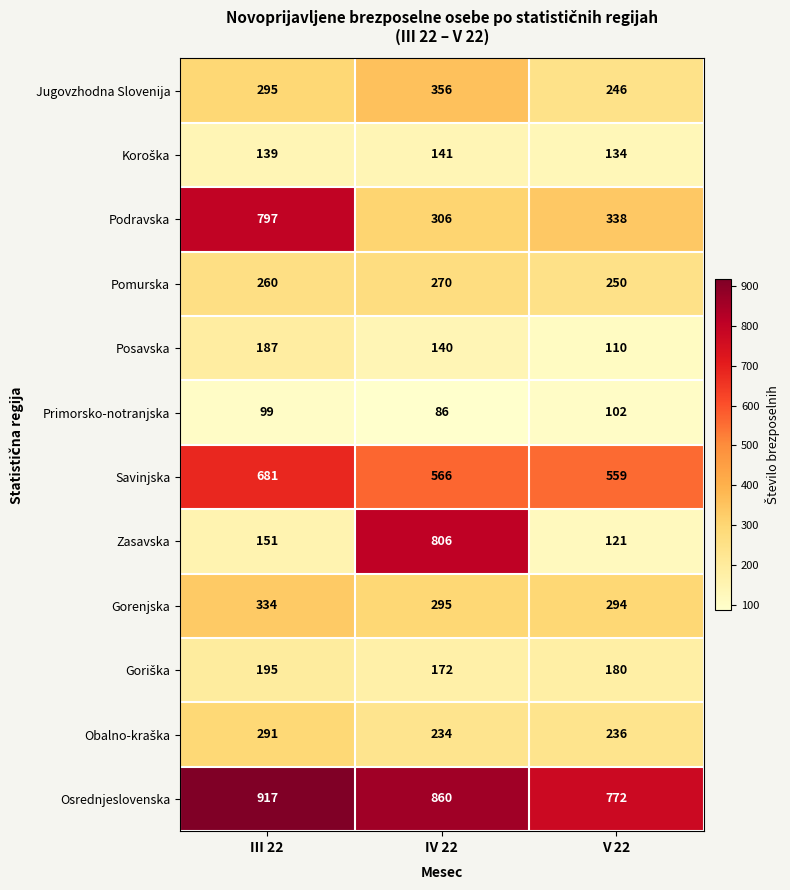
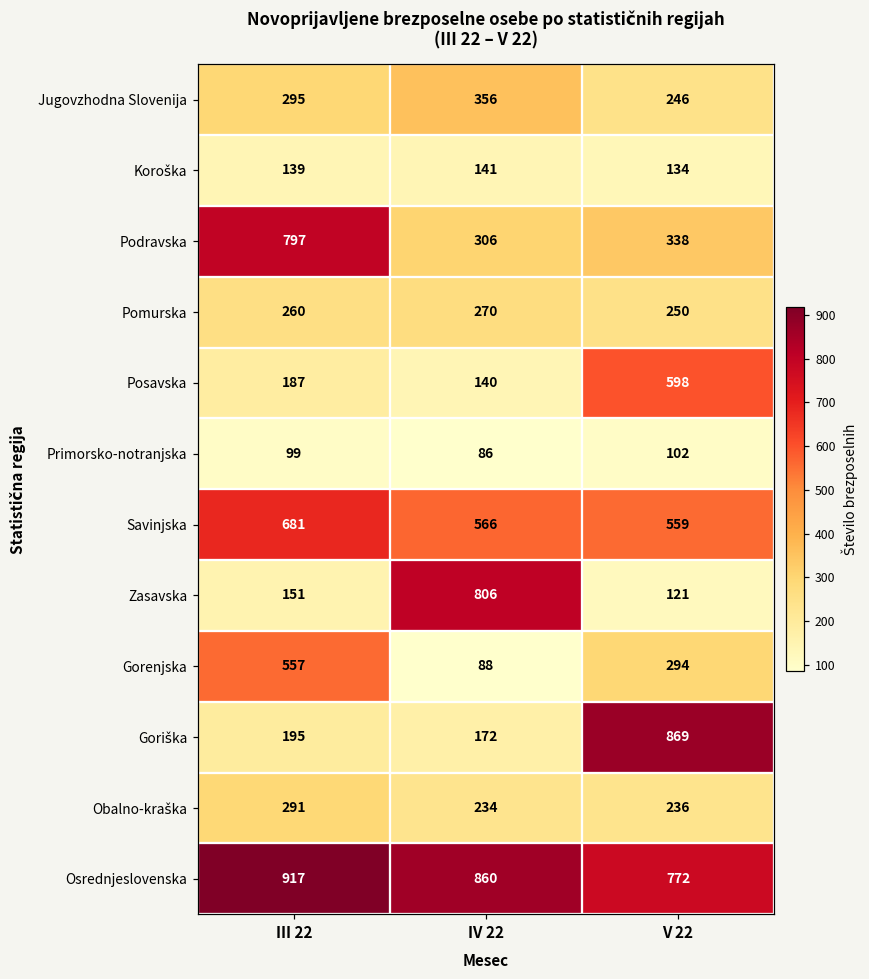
  {
    "Jugovzhodna Slovenija": {
      "III 22": 295,
      "IV 22": 356,
      "V 22": 246
    },
    "Koroška": {
      "III 22": 139,
      "IV 22": 141,
      "V 22": 134
    },
    "Podravska": {
      "III 22": 797,
      "IV 22": 306,
      "V 22": 338
    },
    "Pomurska": {
      "III 22": 260,
      "IV 22": 270,
      "V 22": 250
    },
    "Posavska": {
      "III 22": 187,
      "IV 22": 140,
-     "V 22": 110
+     "V 22": 598
    },
    "Primorsko-notranjska": {
      "III 22": 99,
      "IV 22": 86,
      "V 22": 102
    },
    "Savinjska": {
      "III 22": 681,
      "IV 22": 566,
      "V 22": 559
    },
    "Zasavska": {
      "III 22": 151,
      "IV 22": 806,
      "V 22": 121
    },
    "Gorenjska": {
-     "III 22": 334,
-     "IV 22": 295,
+     "III 22": 557,
+     "IV 22": 88,
      "V 22": 294
    },
    "Goriška": {
      "III 22": 195,
      "IV 22": 172,
-     "V 22": 180
+     "V 22": 869
    },
    "Obalno-kraška": {
      "III 22": 291,
      "IV 22": 234,
      "V 22": 236
    },
    "Osrednjeslovenska": {
      "III 22": 917,
      "IV 22": 860,
      "V 22": 772
    }
  }
